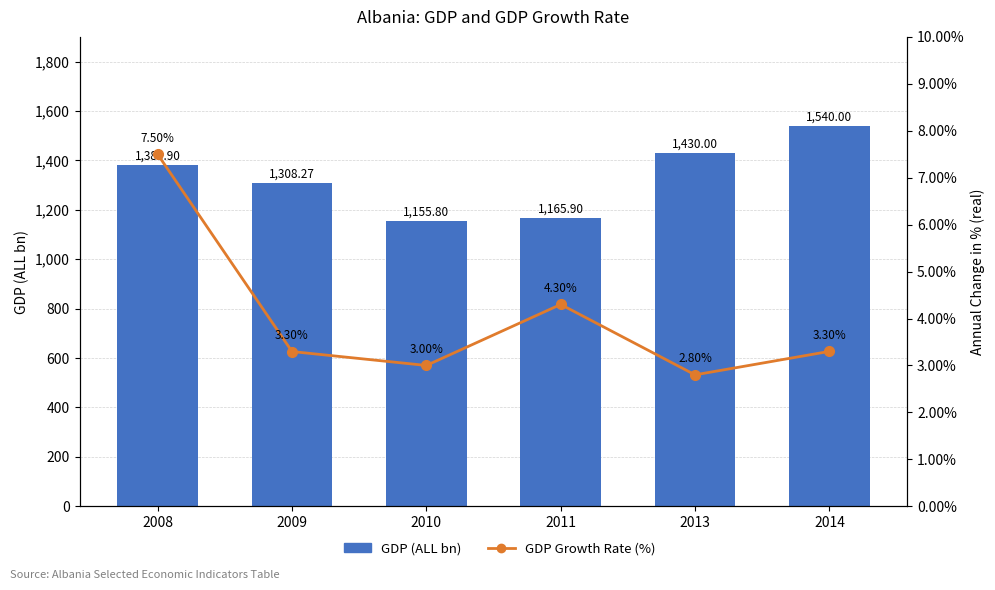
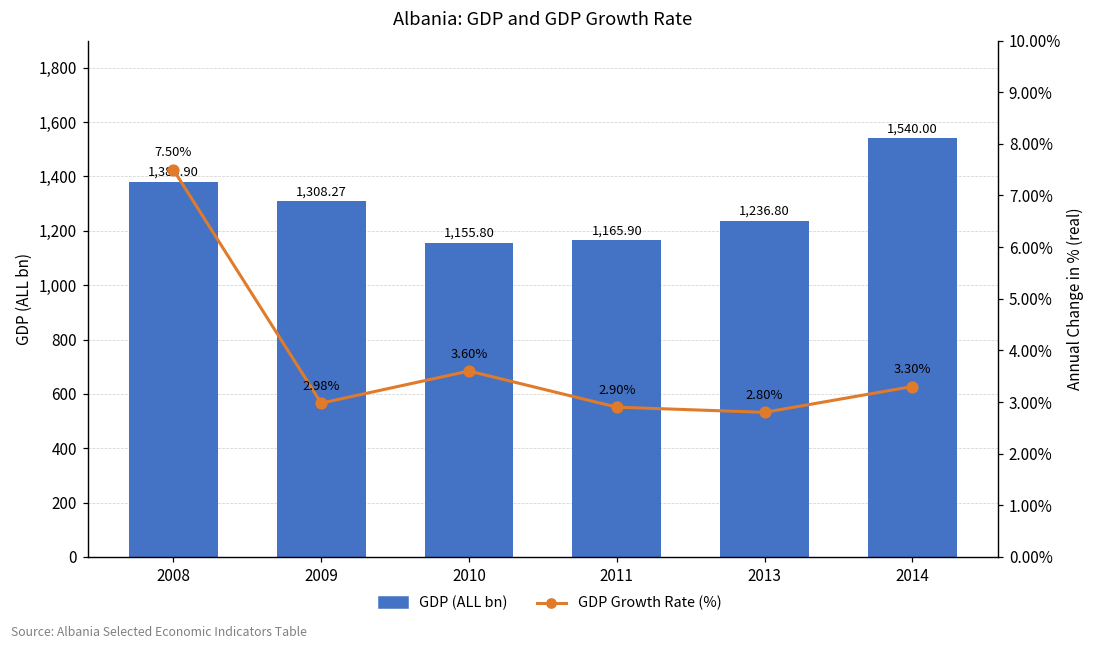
  {
    "GDP (ALL bn)": {
      "2009": "1,308.27",
      "2010": "1,155.80",
      "2011": "1,165.90",
-     "2013": "1,430.00",
+     "2013": "1,236.80",
      "2014": "1,540.00"
    },
    "GDP Growth Rate (%)": {
      "2008": "7.50%",
-     "2009": "3.30%",
-     "2010": "3.00%",
-     "2011": "4.30%",
+     "2009": "2.98%",
+     "2010": "3.60%",
+     "2011": "2.90%",
      "2013": "2.80%",
      "2014": "3.30%"
    }
  }
